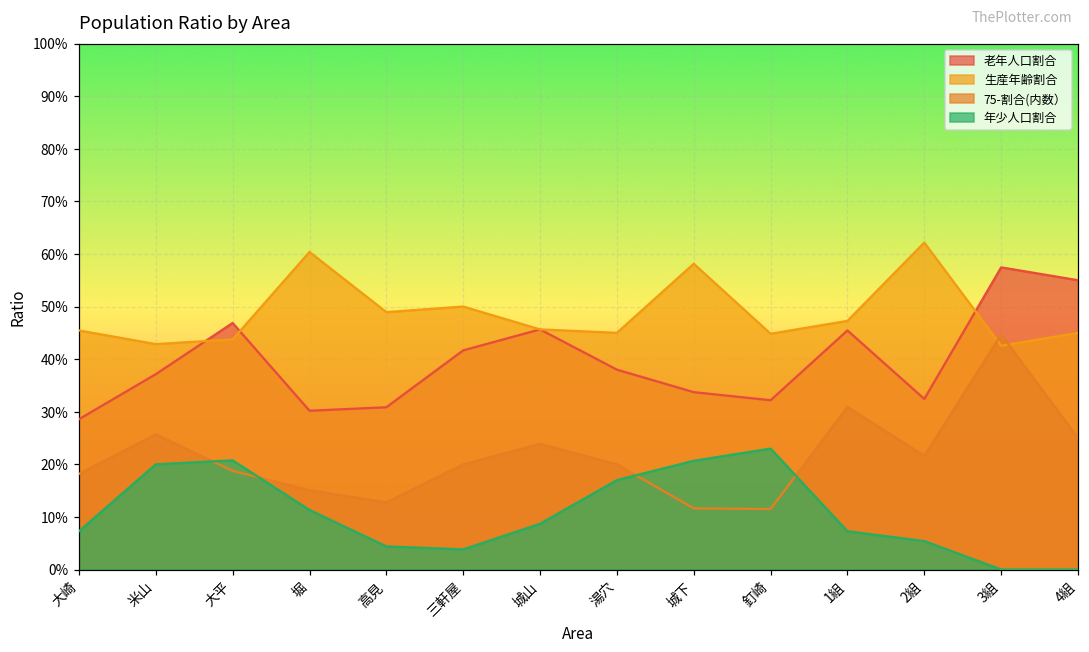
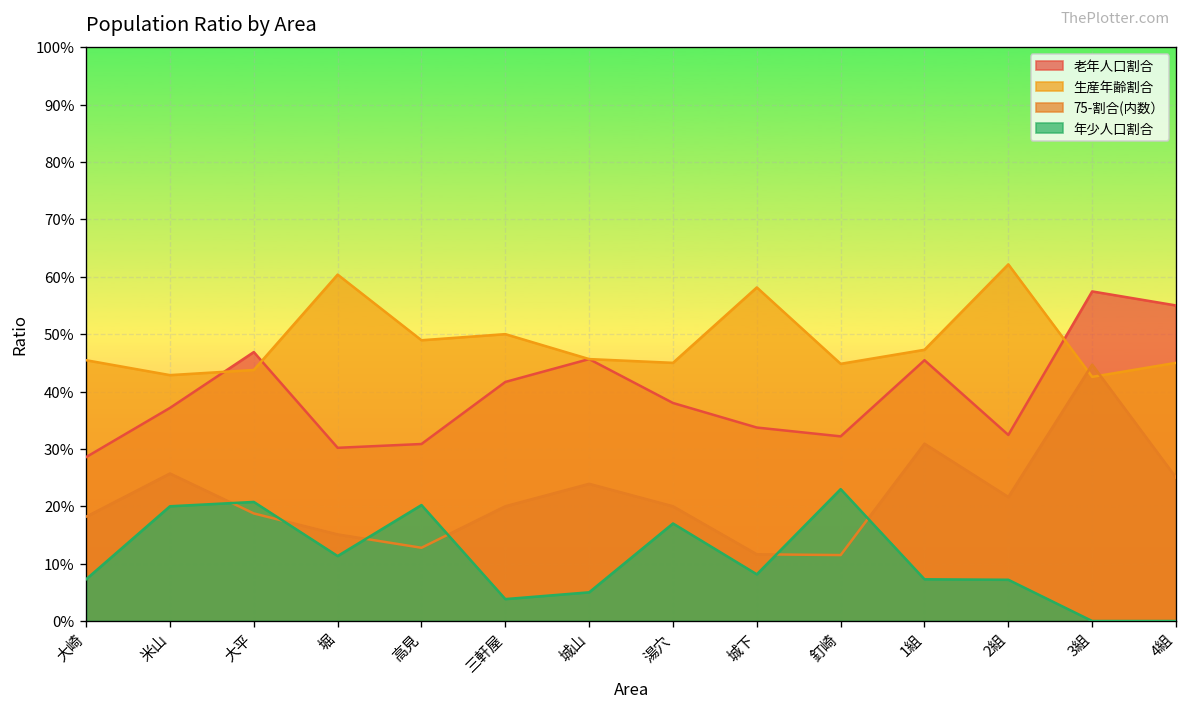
  {
    "年少人口割合": {
      "大崎": "7%",
      "米山": "20%",
      "大平": "21%",
      "堀": "11%",
-     "高見": "4%",
+     "高見": "20%",
      "三軒屋": "4%",
-     "城山": "9%",
+     "城山": "5%",
      "湯穴": "17%",
-     "城下": "21%",
+     "城下": "8%",
      "釘崎": "23%",
      "1組": "7%",
-     "2組": "5%",
+     "2組": "7%",
      "3組": "0%",
      "4組": "0%"
    }
  }
